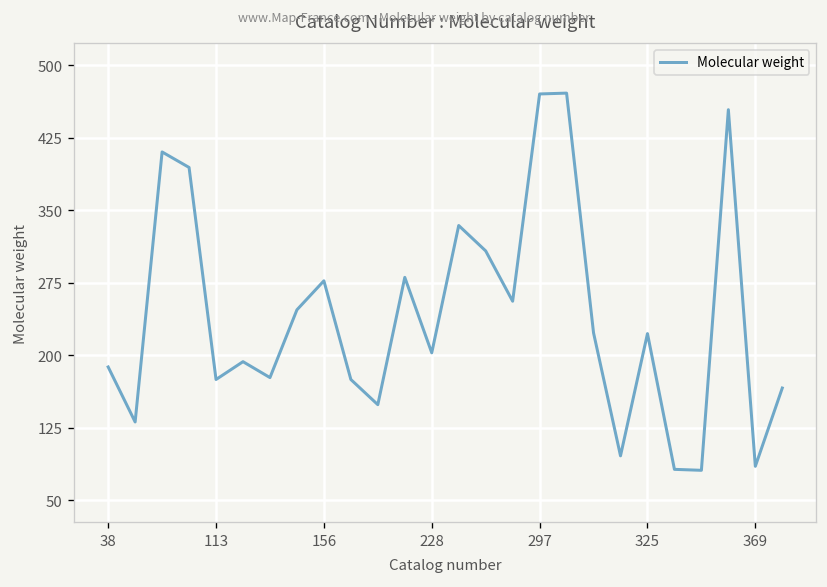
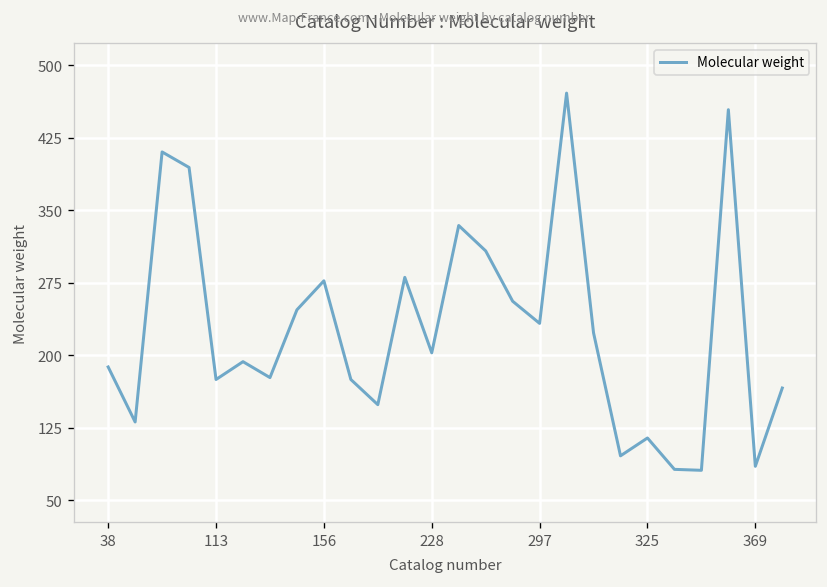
  {
    "Molecular weight": {
      "38": 190,
      "113": 170,
      "156": 280,
      "228": 200,
-     "297": 470,
-     "325": 220,
+     "297": 230,
+     "325": 110,
      "369": 90
    }
  }
